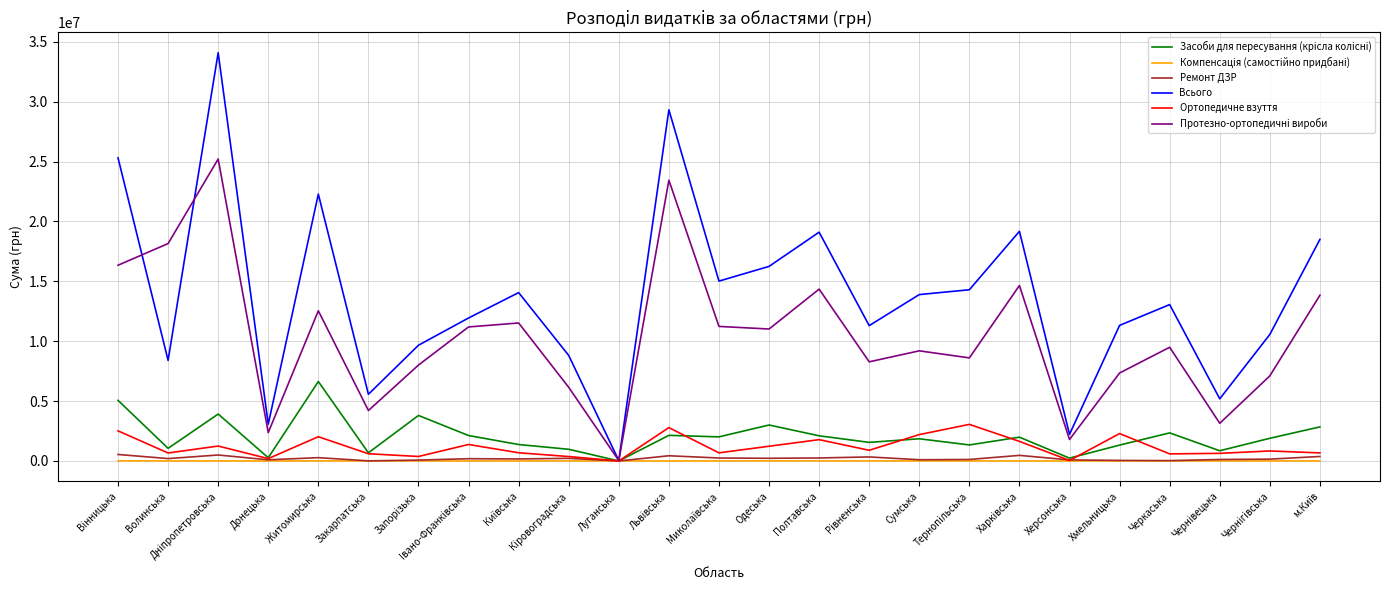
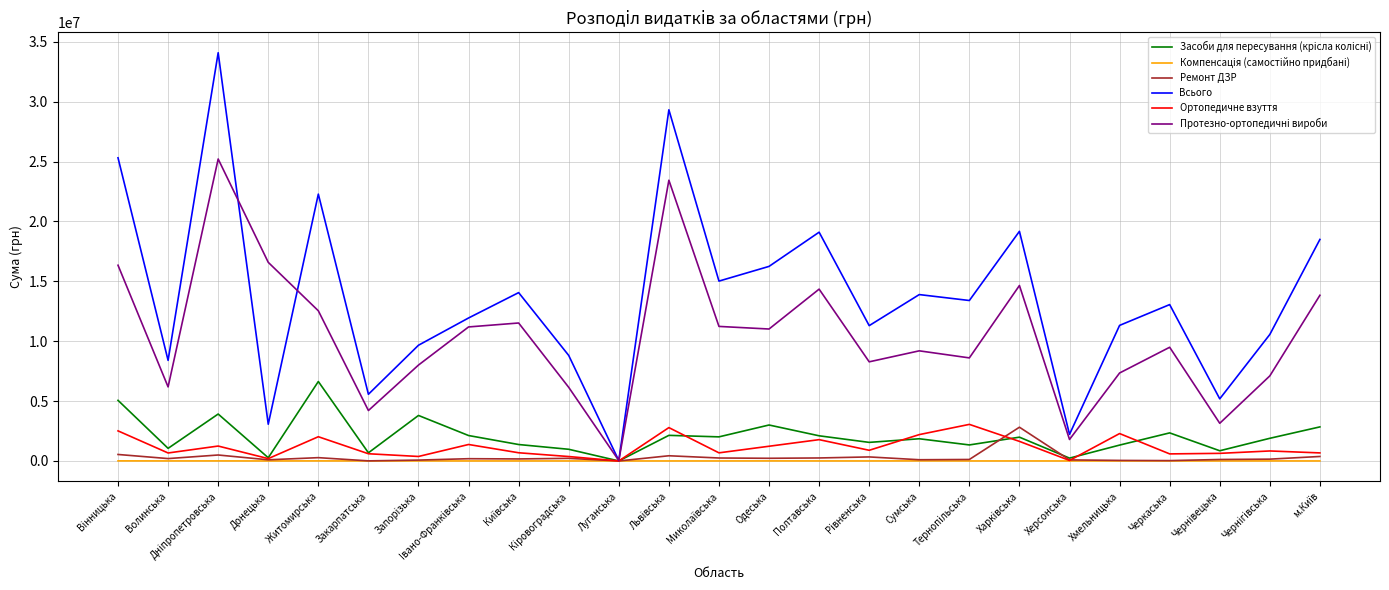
  {
    "Засоби для пересування (крісла колісні)": {
      "Вінницька": 5100000,
      "Волинська": 1100000,
      "Дніпропетровська": 3900000,
      "Житомирська": 6600000,
      "Запорізька": 3800000,
      "Івано-Франківська": 2100000,
      "Київська": 1400000,
      "Кіровоградська": 1000000,
      "Львівська": 2100000,
      "Миколаївська": 2000000,
      "Одеська": 3000000,
      "Полтавська": 2100000,
      "Рівненська": 1600000,
      "Сумська": 1900000,
      "Тернопільська": 1300000,
      "Харківська": 2000000,
      "Хмельницька": 1300000,
      "Черкаська": 2300000,
      "Чернівецька": 900000,
      "Чернігівська": 1900000,
      "м.Київ": 2800000
    },
    "Компенсація (самостійно придбані)": {
      "Вінницька": 0,
      "Дніпропетровська": 0,
      "Житомирська": 0,
      "Кіровоградська": 0,
      "Львівська": 0,
      "Миколаївська": 0,
      "Одеська": 0,
      "Полтавська": 0,
      "Рівненська": 0,
      "Харківська": 0,
      "м.Київ": 0
    },
    "Ремонт ДЗР": {
      "Вінницька": 500000,
      "Дніпропетровська": 500000,
      "Житомирська": 300000,
      "Львівська": 400000,
      "Миколаївська": 200000,
      "Одеська": 200000,
      "Полтавська": 300000,
      "Рівненська": 300000,
-     "Харківська": 500000,
+     "Харківська": 2800000,
      "м.Київ": 400000
    },
    "Всього": {
      "Вінницька": 25300000,
      "Волинська": 8400000,
      "Дніпропетровська": 34100000,
      "Донецька": 3100000,
      "Житомирська": 22300000,
      "Закарпатська": 5600000,
      "Запорізька": 9700000,
      "Івано-Франківська": 11900000,
      "Київська": 14100000,
      "Кіровоградська": 8800000,
      "Львівська": 29300000,
      "Миколаївська": 15000000,
      "Одеська": 16200000,
      "Полтавська": 19100000,
      "Рівненська": 11300000,
      "Сумська": 13900000,
-     "Тернопільська": 14300000,
+     "Тернопільська": 13400000,
      "Харківська": 19200000,
      "Херсонська": 2200000,
      "Хмельницька": 11300000,
      "Черкаська": 13100000,
      "Чернівецька": 5200000,
      "Чернігівська": 10600000,
      "м.Київ": 18500000
    },
    "Ортопедичне взуття": {
      "Вінницька": 2500000,
      "Волинська": 700000,
      "Дніпропетровська": 1200000,
      "Житомирська": 2000000,
      "Запорізька": 400000,
      "Івано-Франківська": 1400000,
      "Київська": 700000,
      "Львівська": 2800000,
      "Миколаївська": 700000,
      "Одеська": 1200000,
      "Полтавська": 1800000,
      "Рівненська": 900000,
      "Сумська": 2200000,
      "Тернопільська": 3100000,
      "Харківська": 1600000,
      "Хмельницька": 2300000,
      "Черкаська": 600000,
      "Чернівецька": 600000,
      "Чернігівська": 800000,
      "м.Київ": 700000
    },
    "Протезно-ортопедичні вироби": {
      "Вінницька": 16300000,
-     "Волинська": 18200000,
+     "Волинська": 6200000,
      "Дніпропетровська": 25200000,
-     "Донецька": 2400000,
+     "Донецька": 16600000,
      "Житомирська": 12500000,
      "Закарпатська": 4200000,
      "Запорізька": 8000000,
      "Івано-Франківська": 11200000,
      "Київська": 11500000,
      "Кіровоградська": 6100000,
      "Львівська": 23400000,
      "Миколаївська": 11200000,
      "Одеська": 11000000,
      "Полтавська": 14300000,
      "Рівненська": 8300000,
      "Сумська": 9200000,
      "Тернопільська": 8600000,
      "Харківська": 14700000,
      "Херсонська": 1800000,
      "Хмельницька": 7300000,
      "Черкаська": 9500000,
      "Чернівецька": 3100000,
      "Чернігівська": 7100000,
      "м.Київ": 13800000
    }
  }
